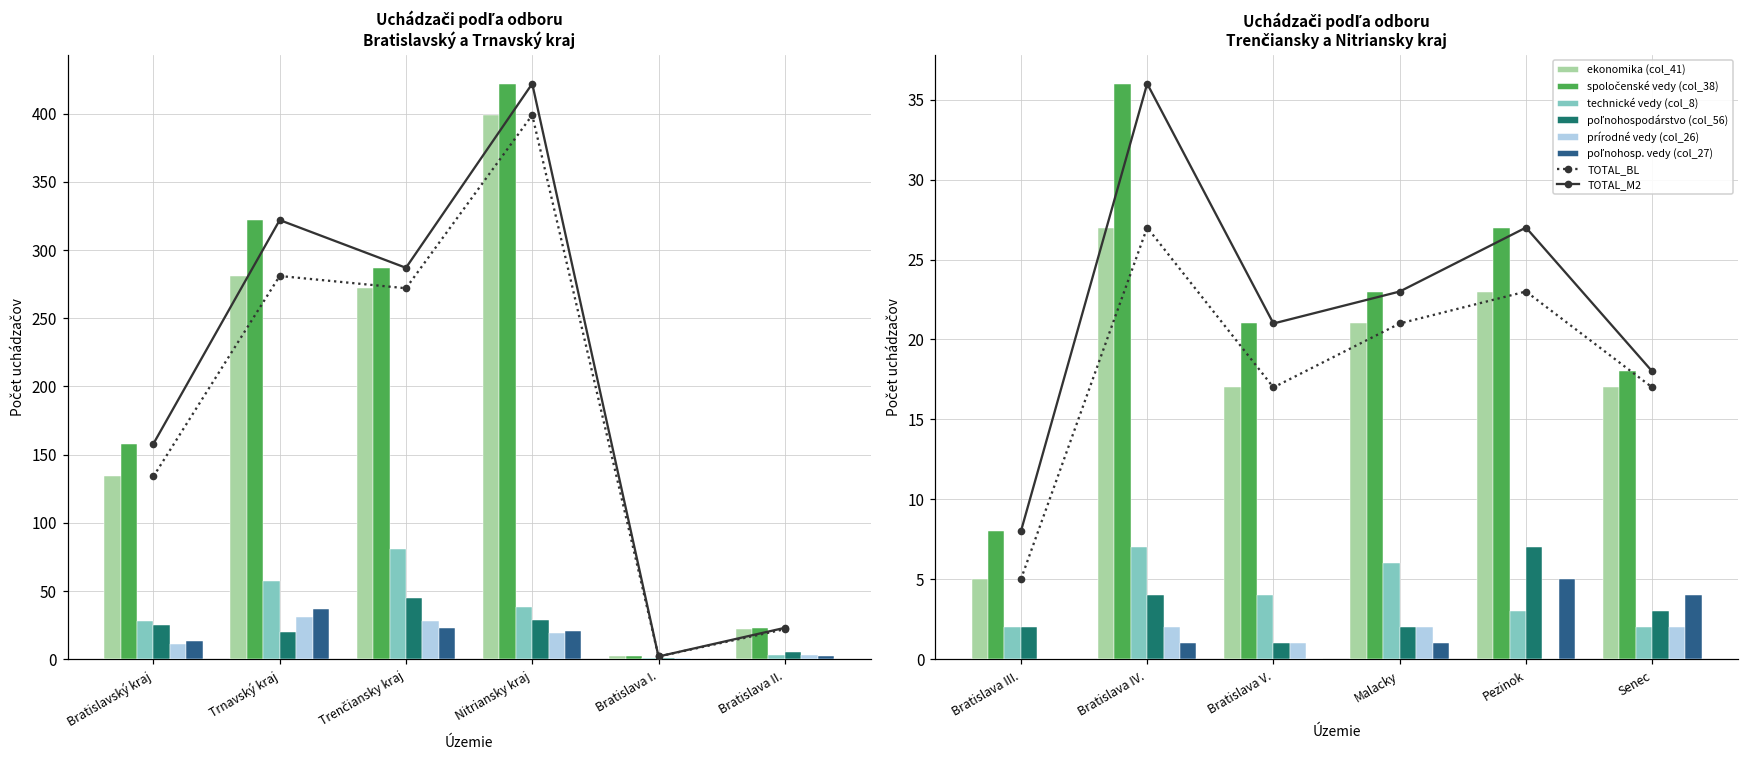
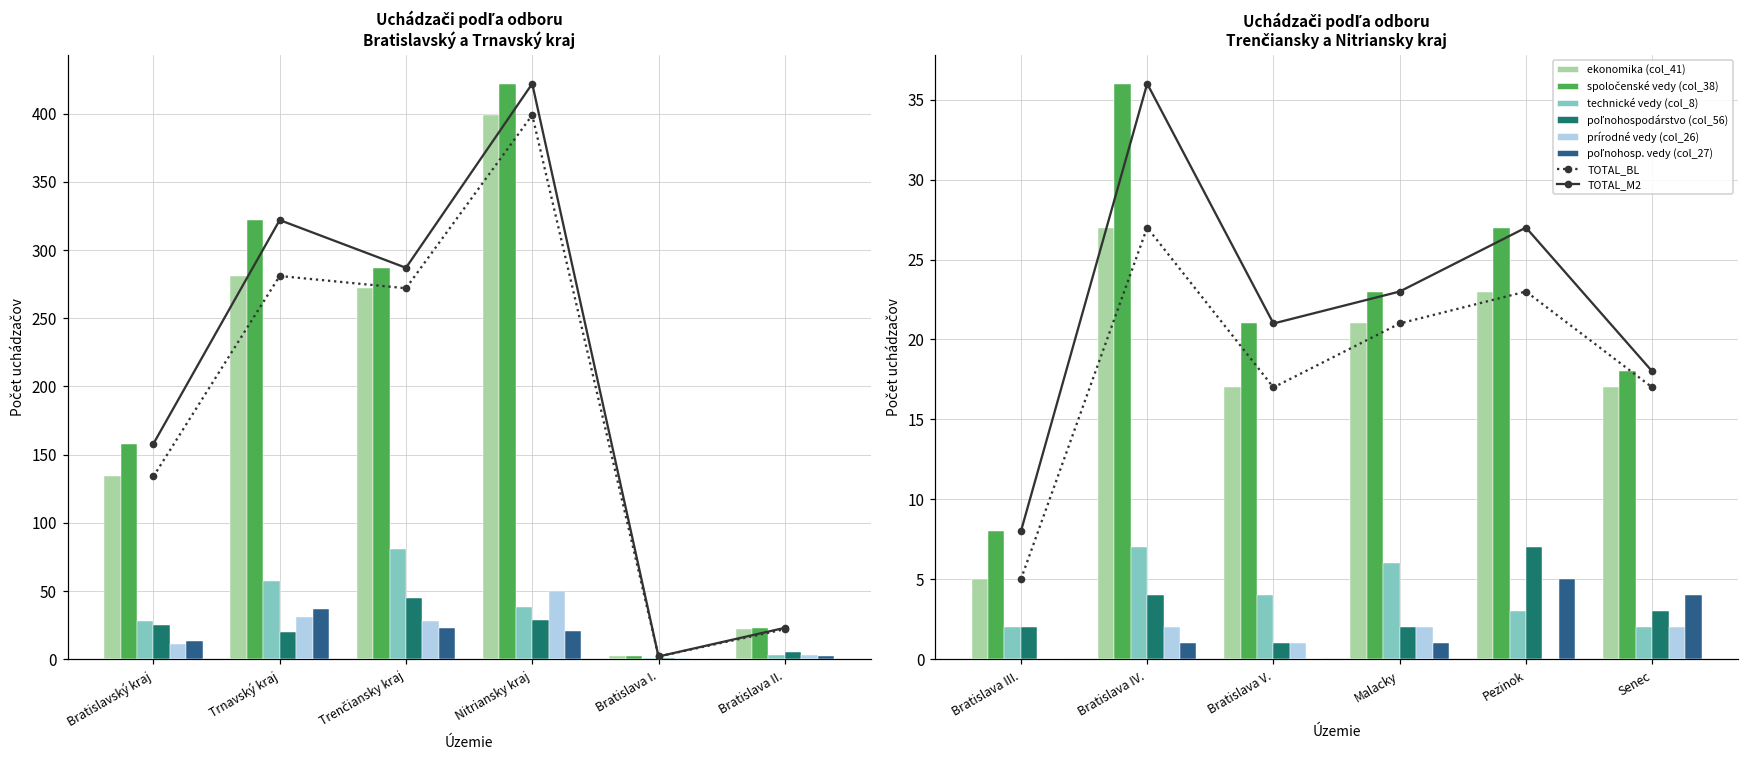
  {
    "Uchádzači podľa odboru Bratislavský a Trnavský kraj": {
      "spoločenské vedy (col_38)": {
        "Bratislavský kraj": 158,
        "Trnavský kraj": 322,
        "Trenčiansky kraj": 287,
        "Nitriansky kraj": 422,
        "Bratislava II.": 23
      },
      "prírodné vedy (col_26)": {
        "Bratislavský kraj": 11,
        "Trnavský kraj": 31,
        "Trenčiansky kraj": 28,
-       "Nitriansky kraj": 19,
+       "Nitriansky kraj": 50,
        "Bratislava II.": 3
      }
    },
    "Uchádzači podľa odboru Trenčiansky a Nitriansky kraj": {
      "spoločenské vedy (col_38)": {
        "Bratislava III.": 8.0,
        "Bratislava IV.": 36.0,
        "Bratislava V.": 21.0,
        "Malacky": 23.0,
        "Pezinok": 27.0,
        "Senec": 18.0
      },
      "prírodné vedy (col_26)": {
        "Bratislava III.": 0.0,
        "Bratislava IV.": 2.0,
        "Bratislava V.": 1.0,
        "Malacky": 2.0,
        "Pezinok": 0.0,
        "Senec": 2.0
      }
    }
  }
